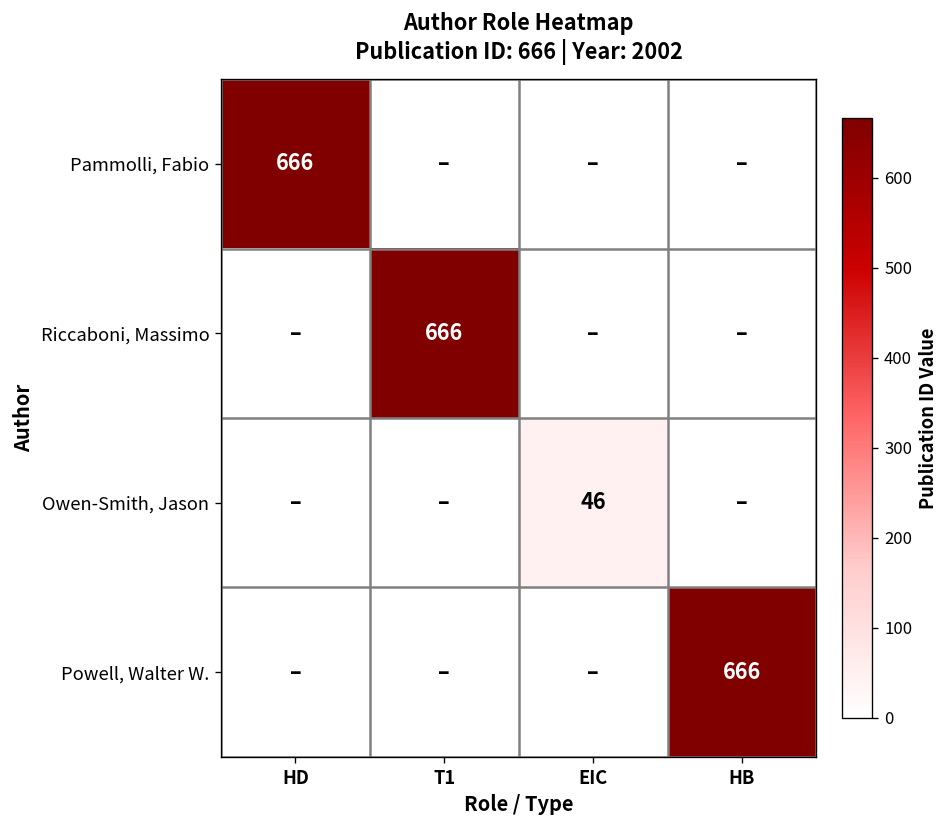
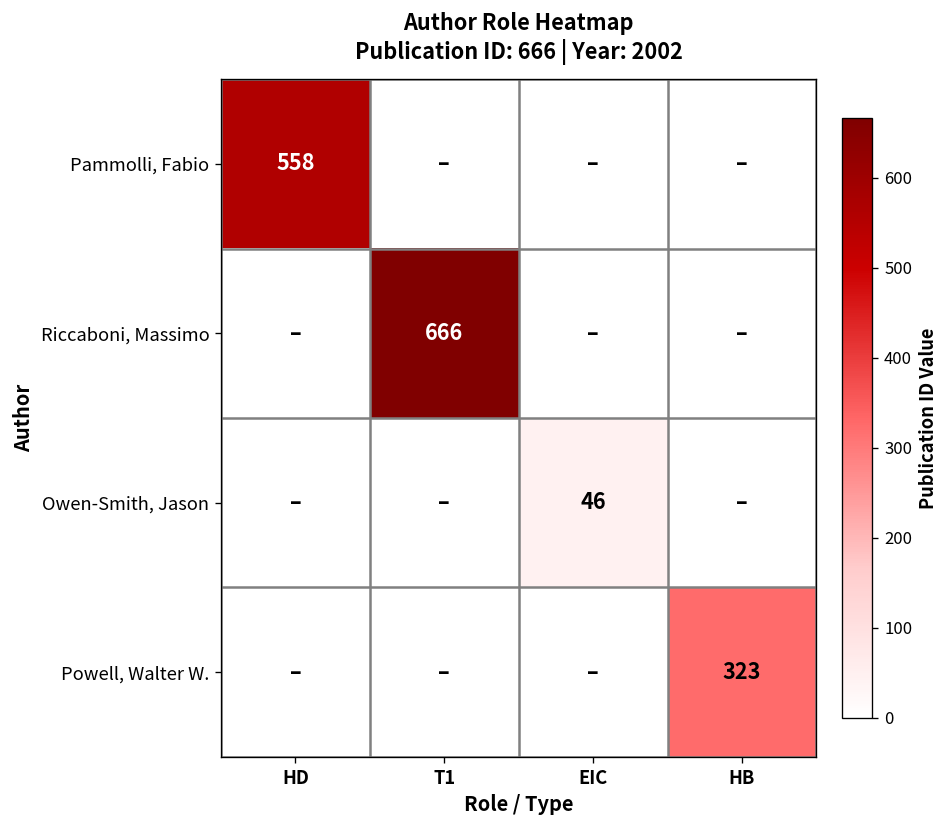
  {
    "Pammolli, Fabio": {
-     "HD": 666
+     "HD": 558
    },
    "Riccaboni, Massimo": {
      "T1": 666
    },
    "Owen-Smith, Jason": {
      "EIC": 46
    },
    "Powell, Walter W.": {
-     "HB": 666
+     "HB": 323
    }
  }
